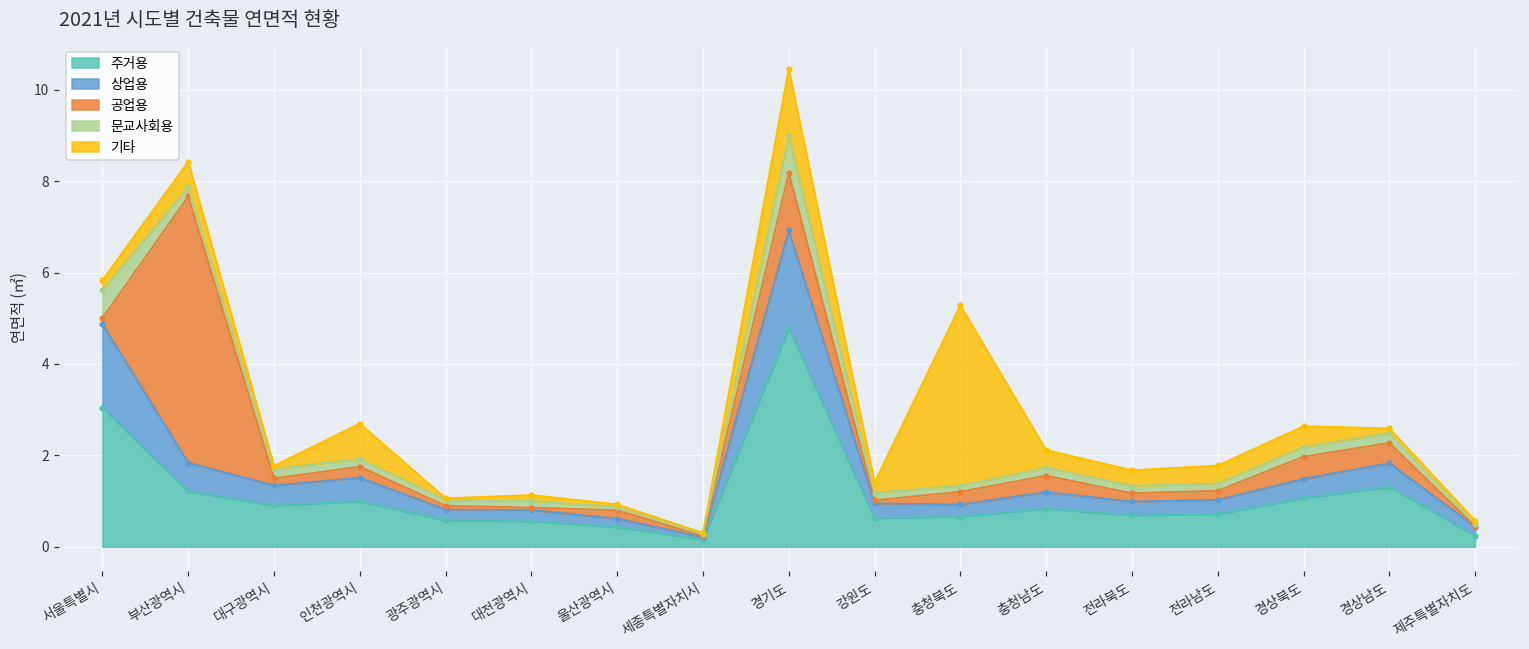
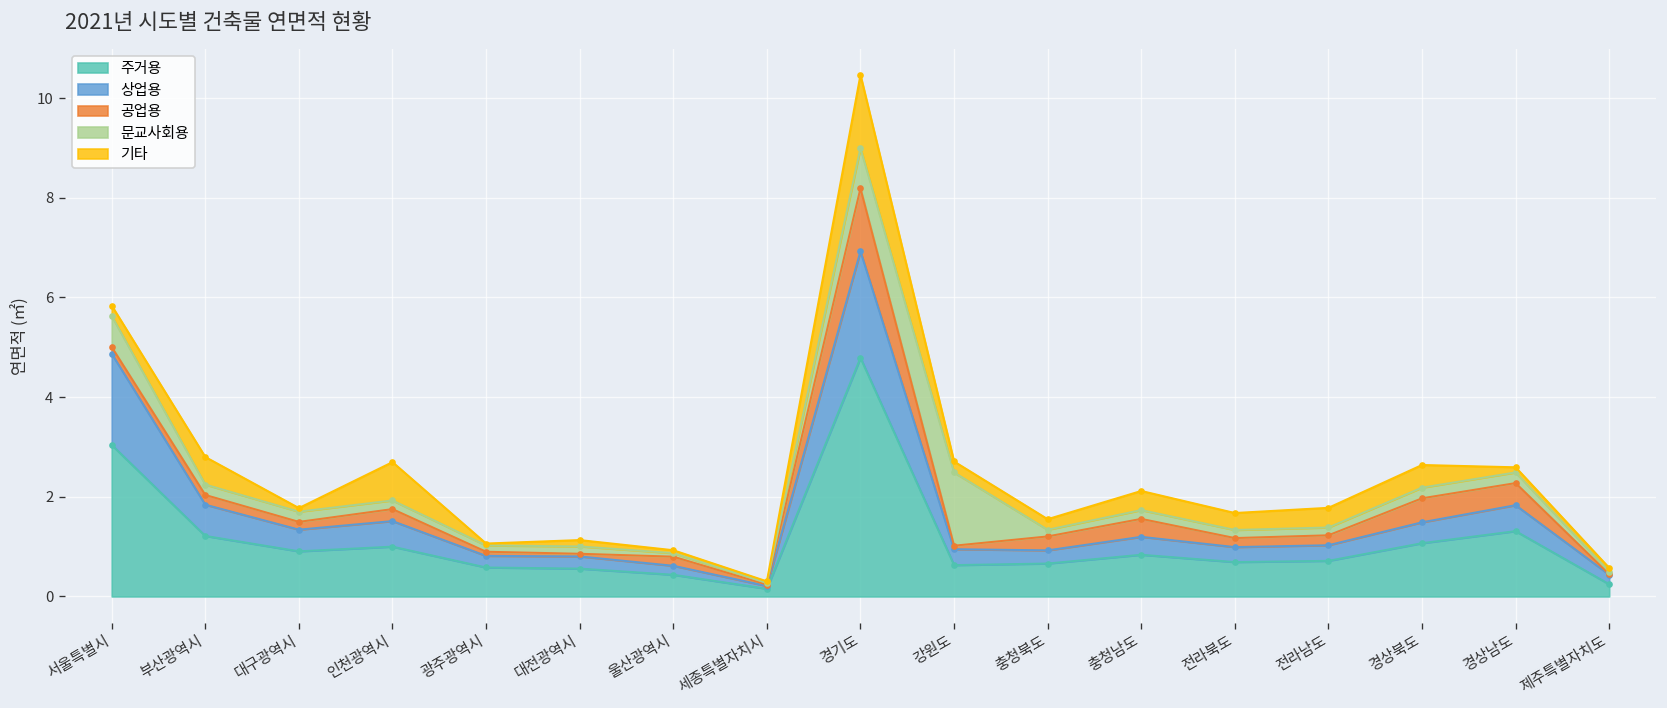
  {
    "공업용": {
      "서울특별시": 0.1,
-     "부산광역시": 5.8,
+     "부산광역시": 0.2,
      "대구광역시": 0.2,
      "인천광역시": 0.2,
      "광주광역시": 0.1,
      "울산광역시": 0.2,
      "경기도": 1.3,
      "강원도": 0.1,
      "충청북도": 0.3,
      "충청남도": 0.4,
      "전라북도": 0.2,
      "전라남도": 0.2,
      "경상북도": 0.5,
      "경상남도": 0.4
    },
    "문교사회용": {
      "서울특별시": 0.6,
      "부산광역시": 0.2,
      "대구광역시": 0.2,
      "인천광역시": 0.2,
      "대전광역시": 0.1,
      "경기도": 0.8,
-     "강원도": 0.2,
+     "강원도": 1.5,
      "충청북도": 0.1,
      "충청남도": 0.2,
      "전라북도": 0.2,
      "전라남도": 0.2,
      "경상북도": 0.2,
      "경상남도": 0.2
    },
    "기타": {
      "서울특별시": 0.2,
      "부산광역시": 0.6,
      "대구광역시": 0.1,
      "인천광역시": 0.8,
      "대전광역시": 0.1,
      "경기도": 1.5,
      "강원도": 0.2,
-     "충청북도": 3.9,
+     "충청북도": 0.2,
      "충청남도": 0.4,
      "전라북도": 0.3,
      "전라남도": 0.4,
      "경상북도": 0.5,
      "경상남도": 0.1,
      "제주특별자치도": 0.1
    }
  }
